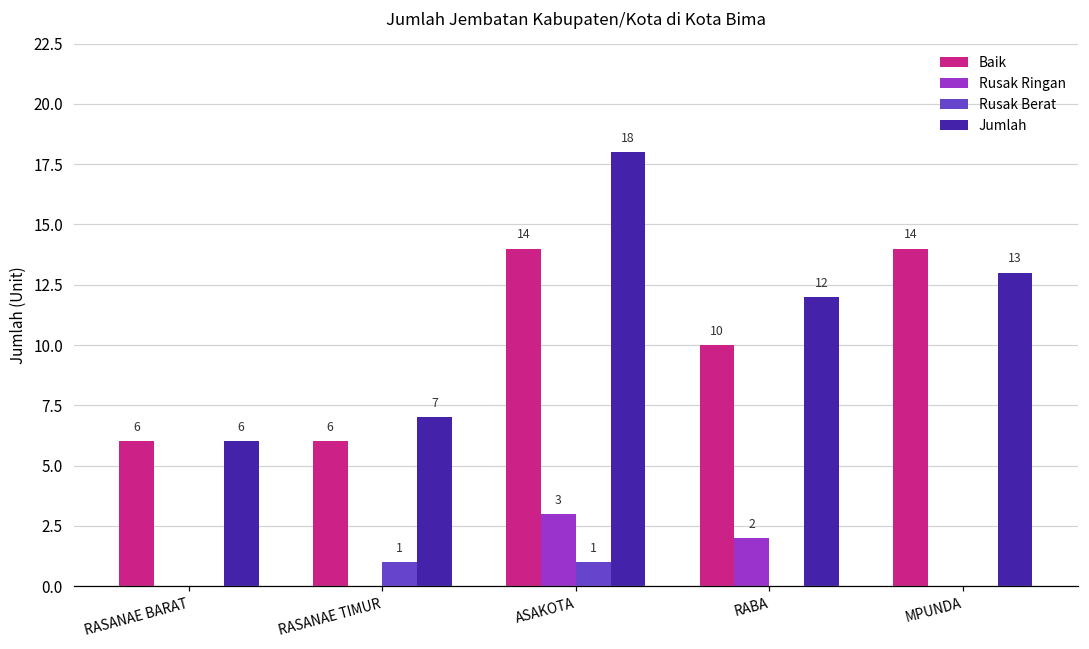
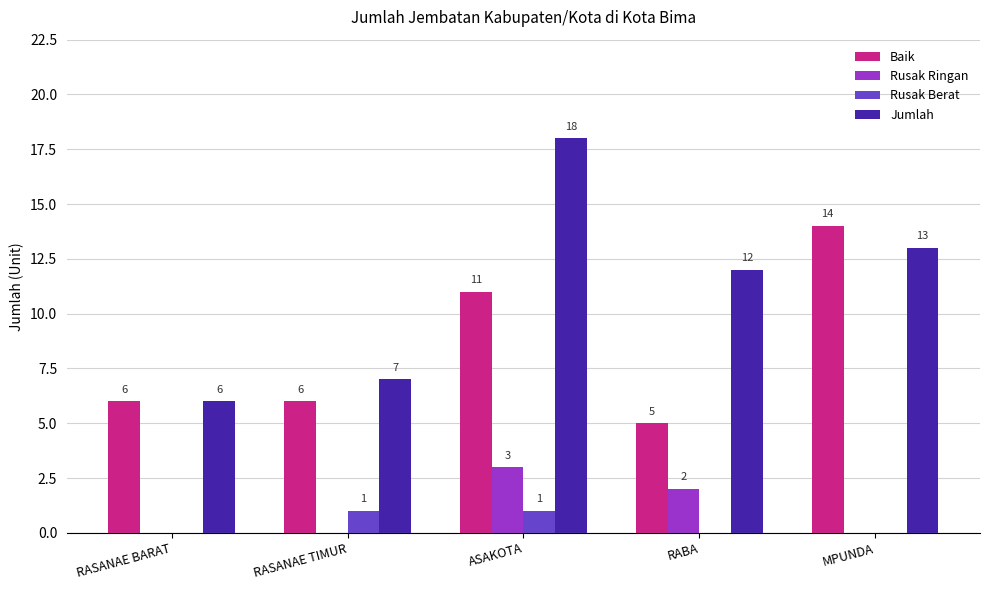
  {
    "Baik": {
      "RASANAE BARAT": 6,
      "RASANAE TIMUR": 6,
-     "ASAKOTA": 14,
-     "RABA": 10,
+     "ASAKOTA": 11,
+     "RABA": 5,
      "MPUNDA": 14
    }
  }
